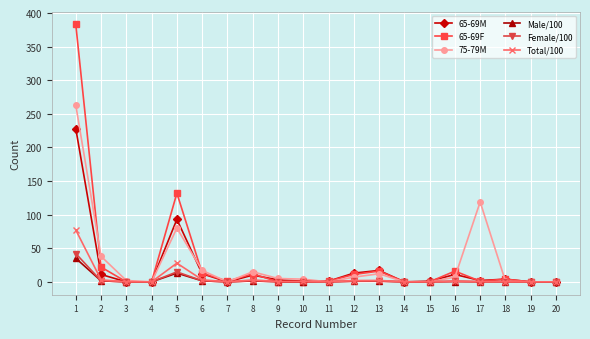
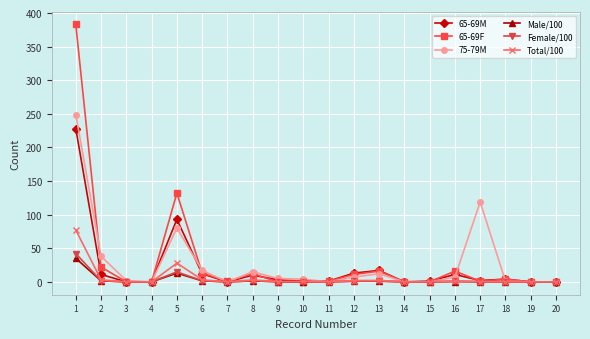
  {
    "75-79M": {
-     "1": 260,
+     "1": 250,
      "2": 40,
      "5": 80,
      "6": 20,
      "12": 10,
      "13": 10,
      "16": 10,
      "17": 120
    }
  }
